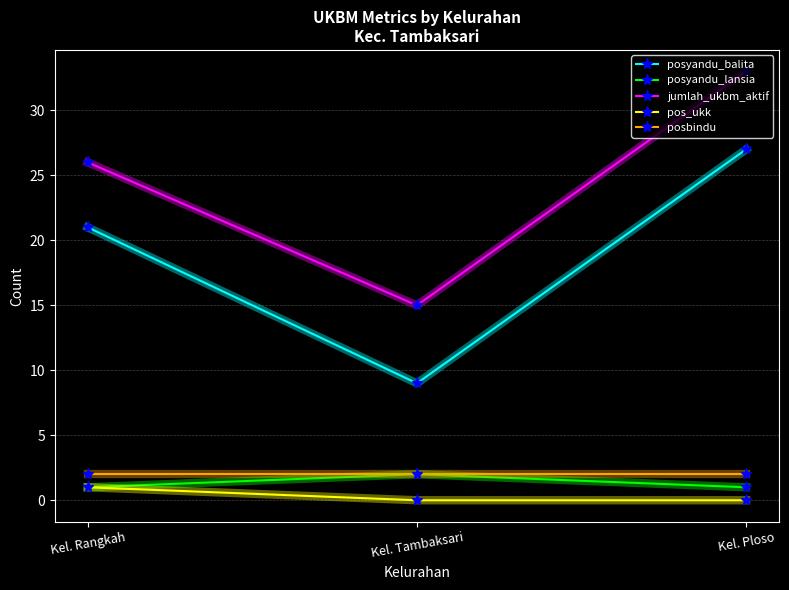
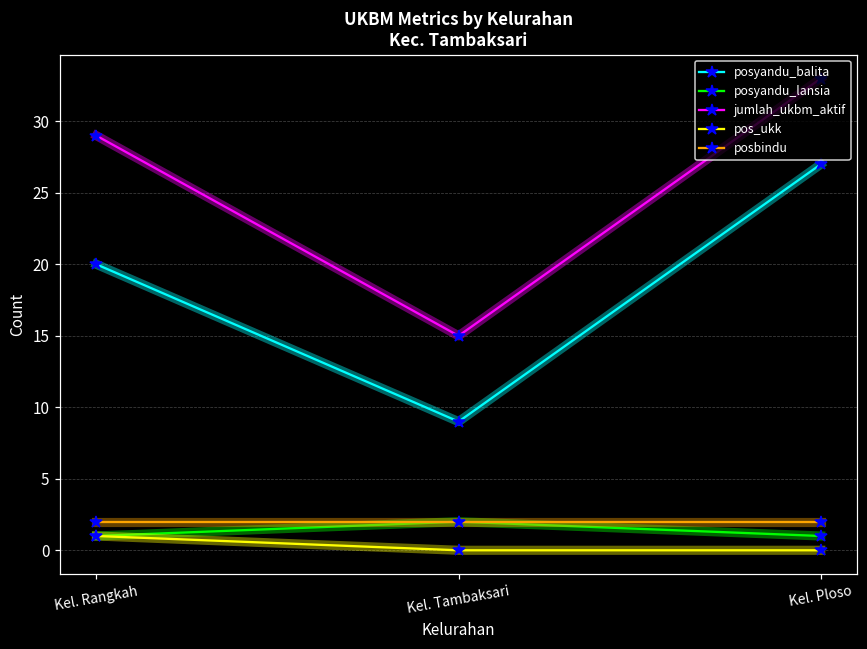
  {
    "posyandu_balita": {
-     "Kel. Rangkah": 21,
+     "Kel. Rangkah": 20,
      "Kel. Tambaksari": 9,
      "Kel. Ploso": 27
    },
    "posyandu_lansia": {
      "Kel. Ploso": 1
    },
    "jumlah_ukbm_aktif": {
-     "Kel. Rangkah": 26,
+     "Kel. Rangkah": 29,
      "Kel. Tambaksari": 15
    },
    "pos_ukk": {
      "Kel. Tambaksari": 0,
      "Kel. Ploso": 0
    },
    "posbindu": {
      "Kel. Rangkah": 2,
      "Kel. Ploso": 2
    }
  }
